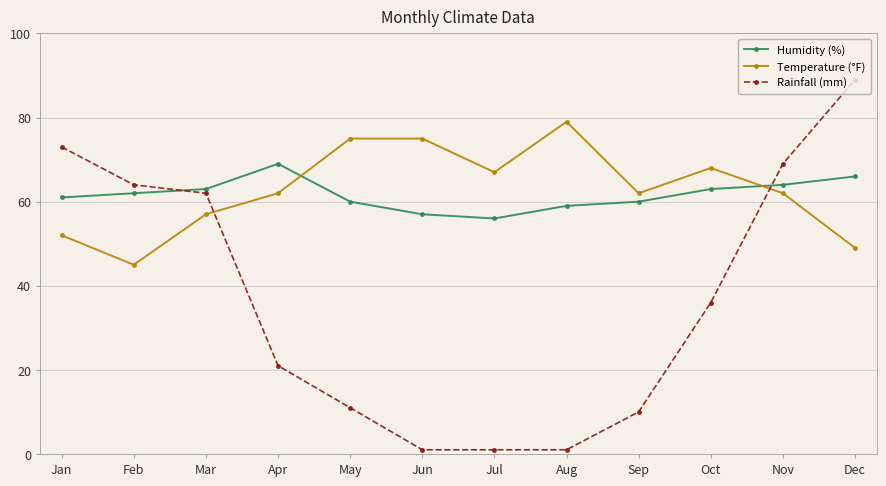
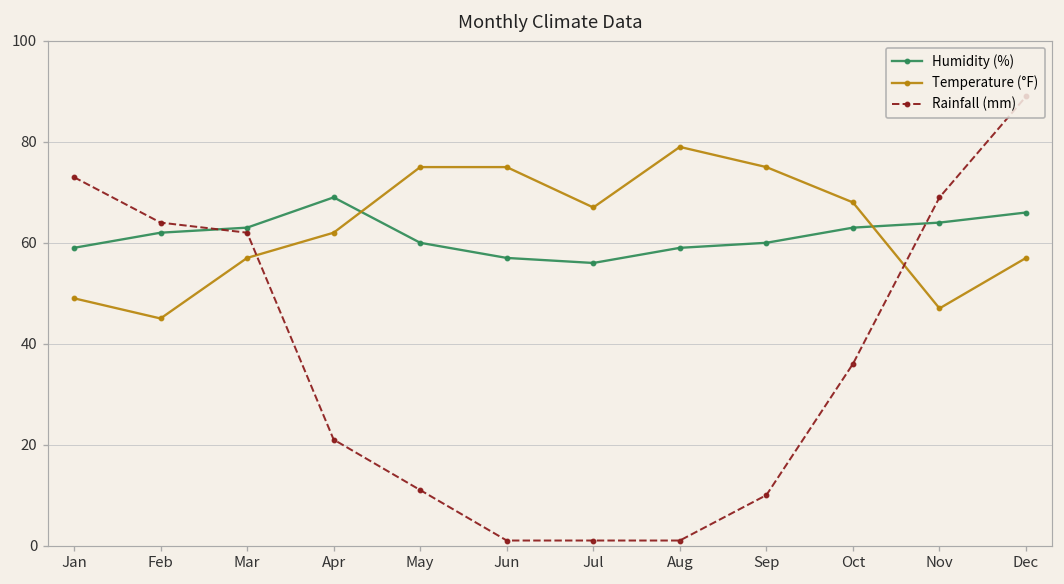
  {
    "Humidity (%)": {
-     "Jan": 61,
+     "Jan": 59,
      "Feb": 62,
      "Mar": 63,
      "Apr": 69,
      "May": 60,
      "Jun": 57,
      "Jul": 56,
      "Aug": 59,
      "Sep": 60,
      "Oct": 63,
      "Nov": 64,
      "Dec": 66
    },
    "Temperature (°F)": {
-     "Jan": 52,
+     "Jan": 49,
      "Feb": 45,
      "Mar": 57,
      "Apr": 62,
      "May": 75,
      "Jun": 75,
      "Jul": 67,
      "Aug": 79,
-     "Sep": 62,
+     "Sep": 75,
      "Oct": 68,
-     "Nov": 62,
-     "Dec": 49
+     "Nov": 47,
+     "Dec": 57
    },
    "Rainfall (mm)": {
      "Jan": 73,
      "Feb": 64,
      "Mar": 62,
      "Apr": 21,
      "May": 11,
      "Jun": 1,
      "Jul": 1,
      "Aug": 1,
      "Sep": 10,
      "Oct": 36,
      "Nov": 69
    }
  }
